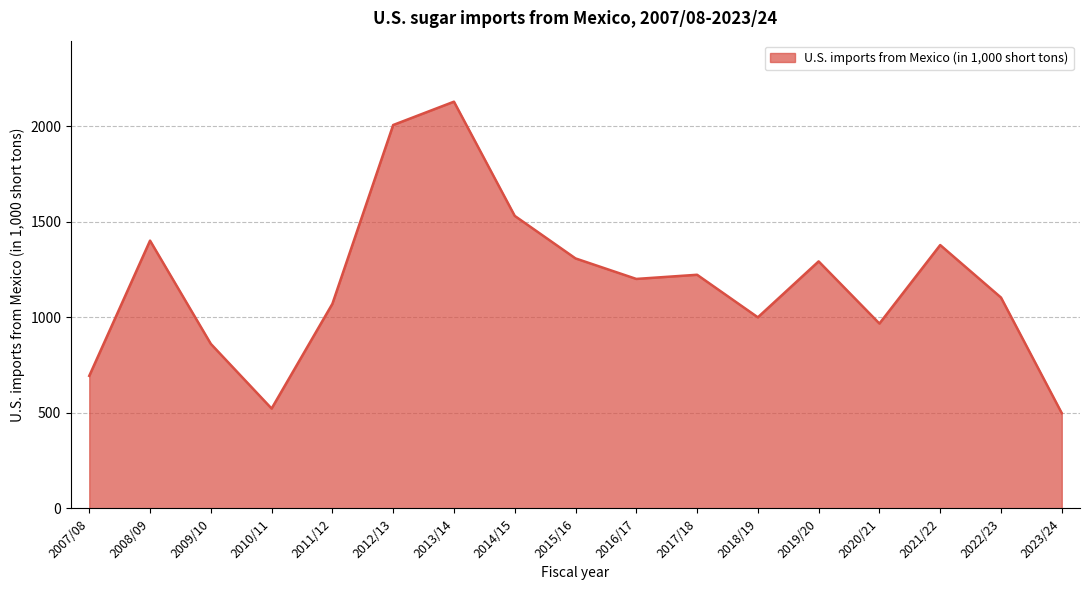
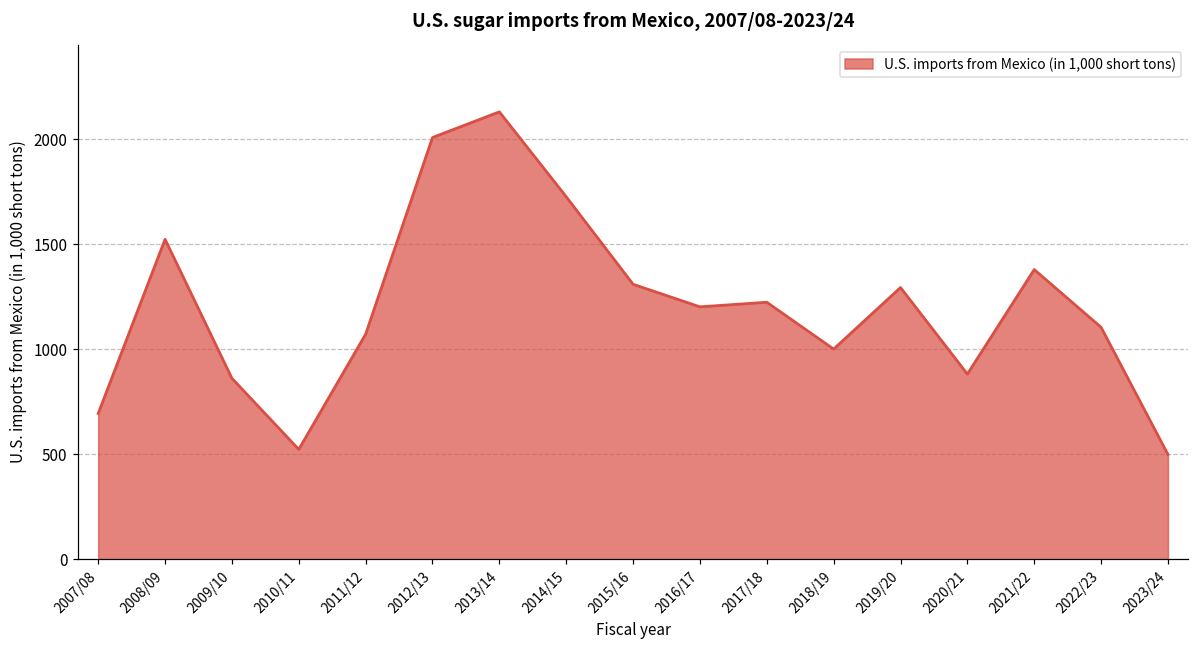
  {
    "2007/08": 690,
-   "2008/09": 1400,
+   "2008/09": 1520,
    "2009/10": 860,
    "2010/11": 520,
    "2011/12": 1070,
    "2012/13": 2010,
    "2013/14": 2130,
-   "2014/15": 1530,
+   "2014/15": 1730,
    "2015/16": 1310,
    "2016/17": 1200,
    "2017/18": 1220,
    "2018/19": 1000,
    "2019/20": 1290,
-   "2020/21": 970,
+   "2020/21": 880,
    "2021/22": 1380,
    "2022/23": 1100,
    "2023/24": 500
  }
